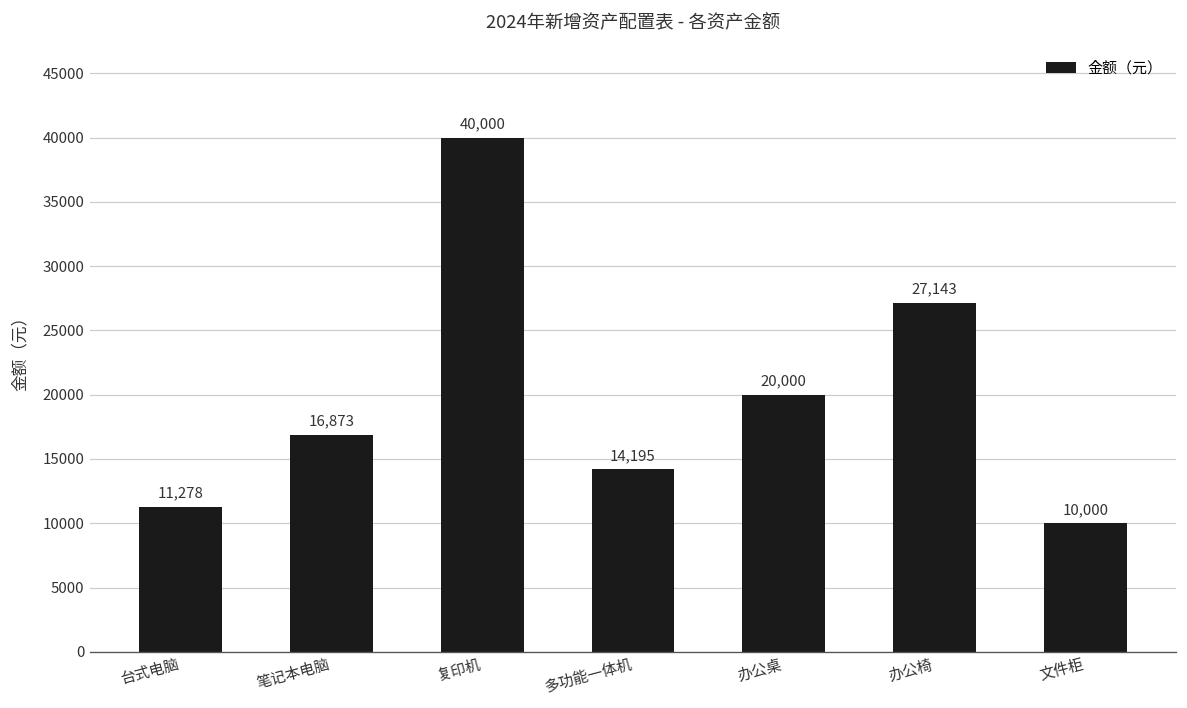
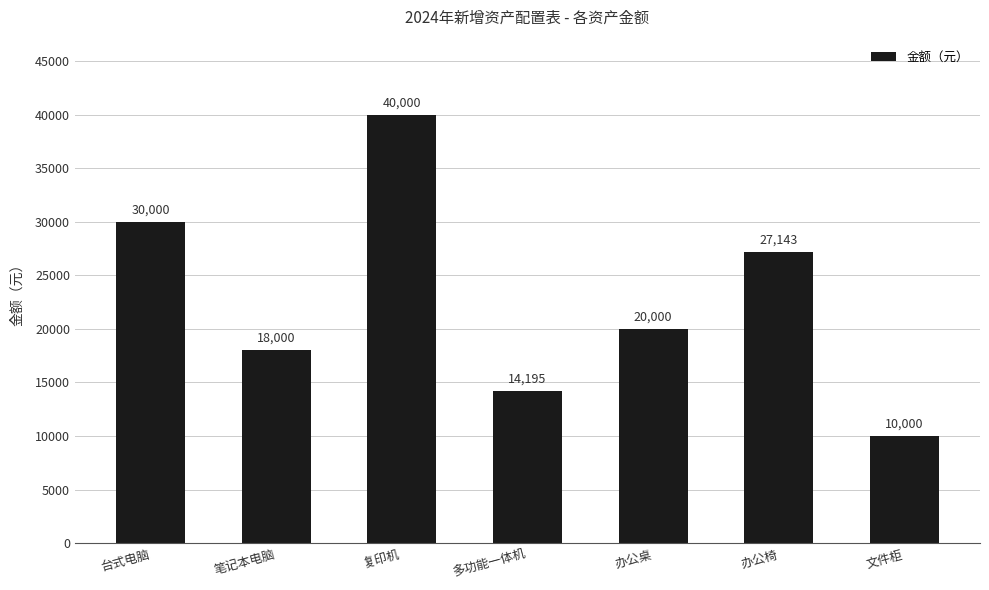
  {
-   "台式电脑": "11,278",
-   "笔记本电脑": "16,873",
+   "台式电脑": "30,000",
+   "笔记本电脑": "18,000",
    "复印机": "40,000",
    "多功能一体机": "14,195",
    "办公桌": "20,000",
    "办公椅": "27,143",
    "文件柜": "10,000"
  }
